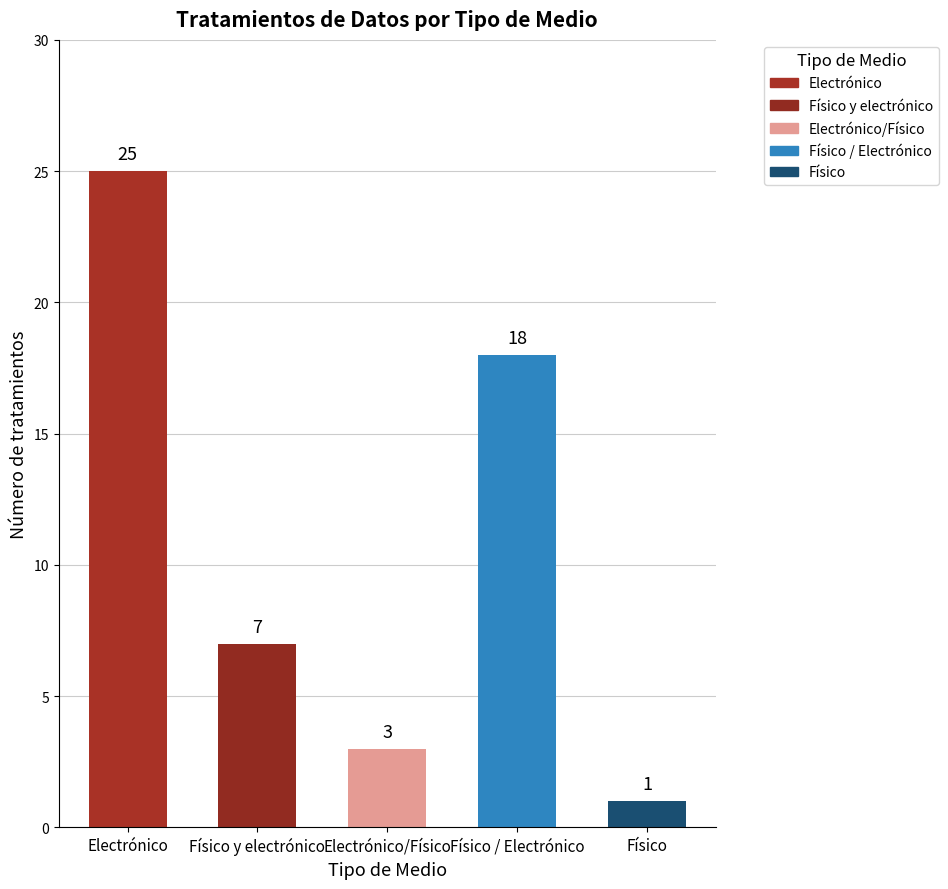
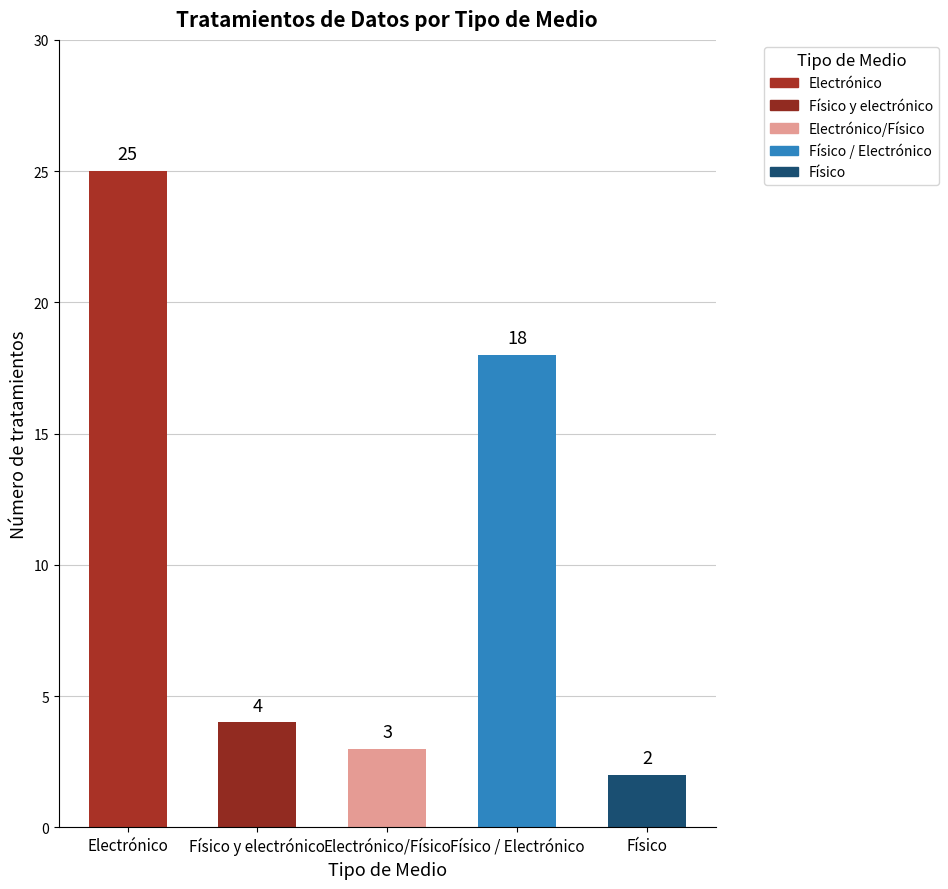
  {
    "Electrónico": 25,
-   "Físico y electrónico": 7,
+   "Físico y electrónico": 4,
    "Electrónico/Físico": 3,
    "Físico / Electrónico": 18,
-   "Físico": 1
+   "Físico": 2
  }
